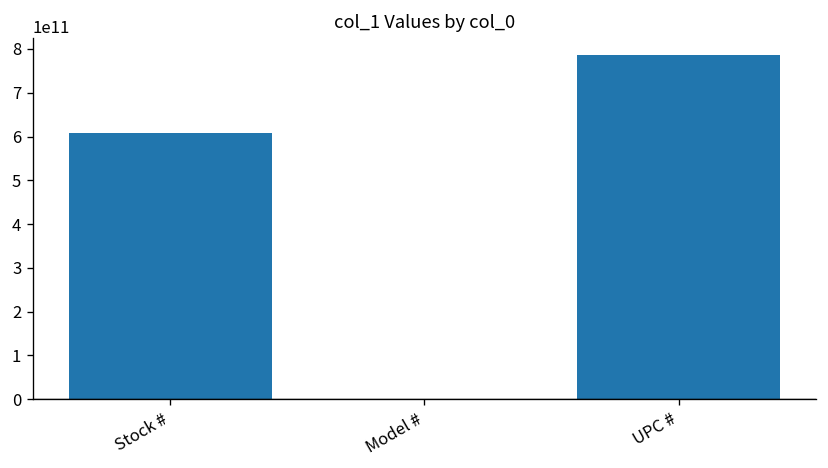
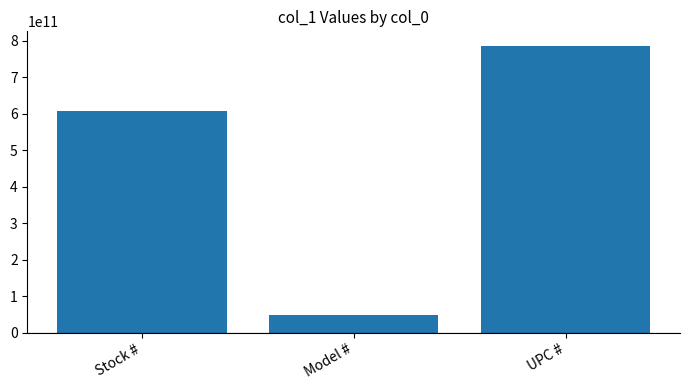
  {
    "Stock #": 610000000000,
-   "Model #": 0,
+   "Model #": 50000000000,
    "UPC #": 790000000000
  }
